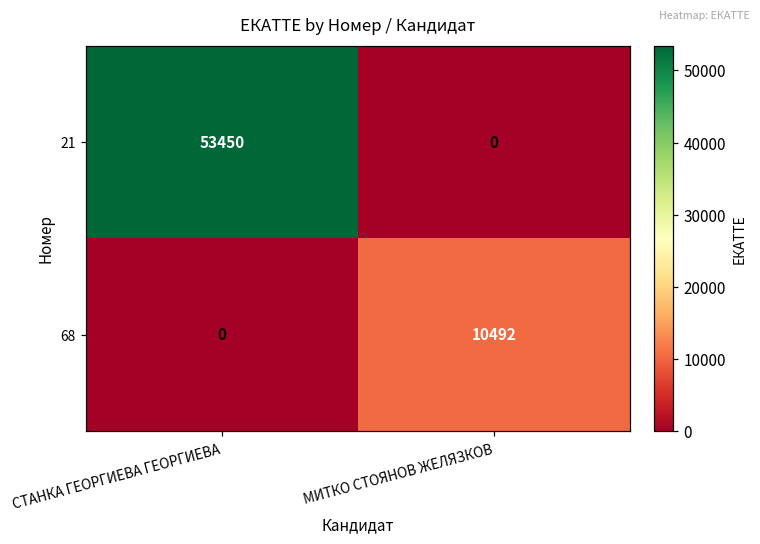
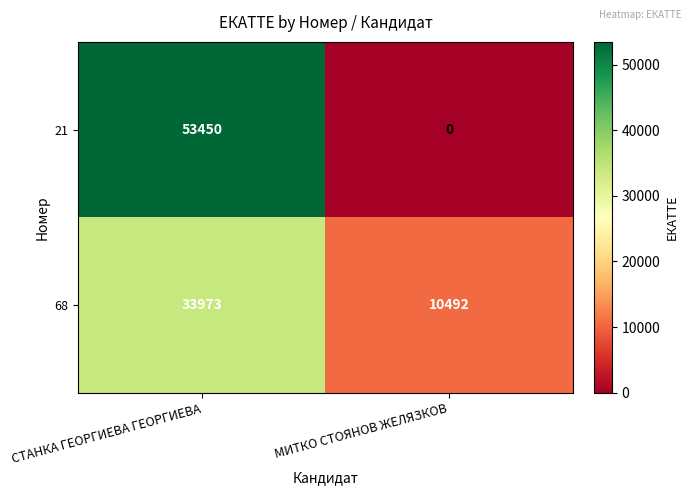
  {
    "21": {
      "СТАНКА ГЕОРГИЕВА ГЕОРГИЕВА": 53450,
      "МИТКО СТОЯНОВ ЖЕЛЯЗКОВ": 0
    },
    "68": {
-     "СТАНКА ГЕОРГИЕВА ГЕОРГИЕВА": 0,
+     "СТАНКА ГЕОРГИЕВА ГЕОРГИЕВА": 33973,
      "МИТКО СТОЯНОВ ЖЕЛЯЗКОВ": 10492
    }
  }
